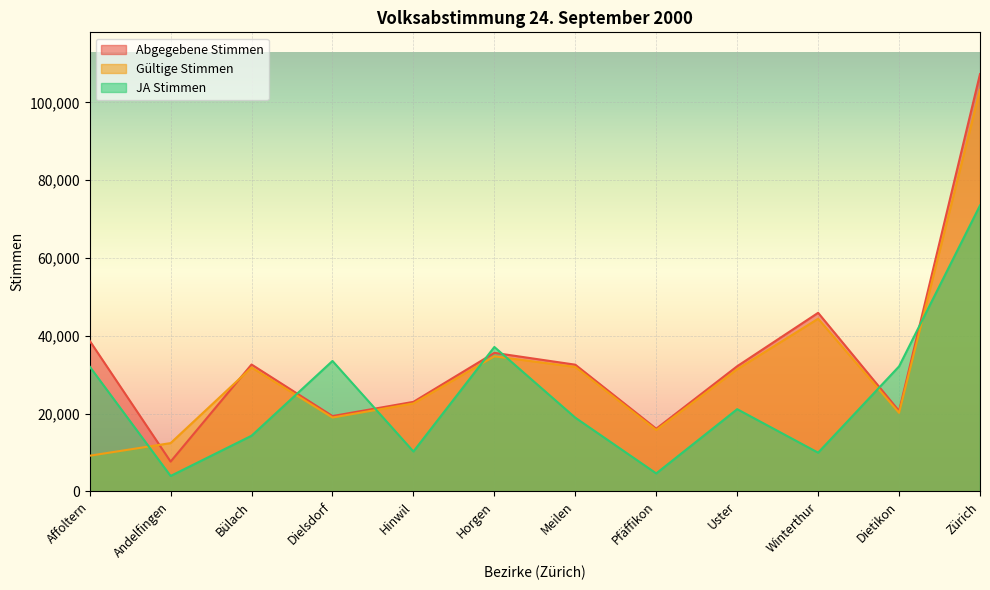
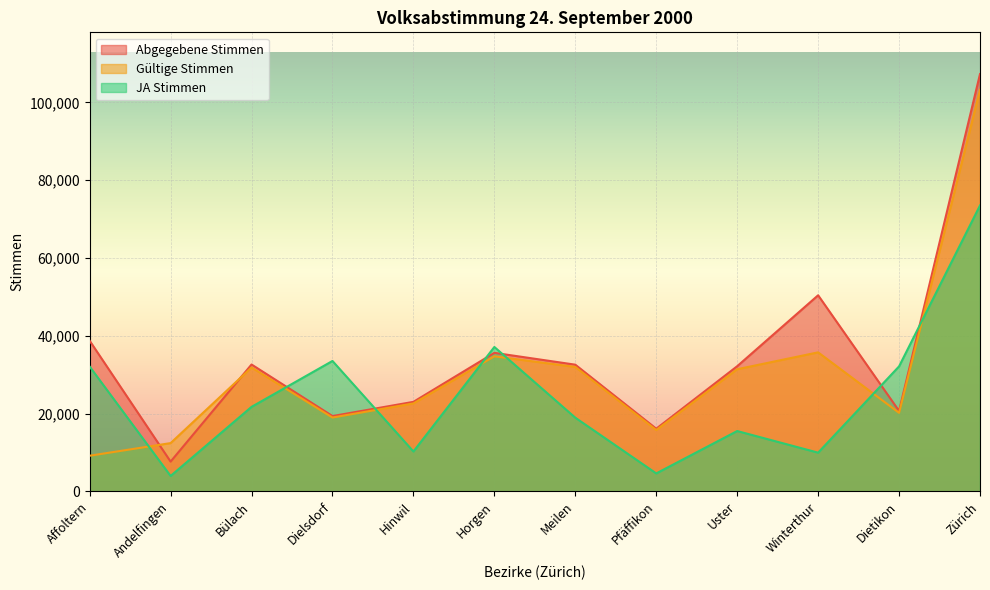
  {
    "Abgegebene Stimmen": {
      "Affoltern": "39,000",
      "Andelfingen": "8,000",
      "Bülach": "33,000",
      "Horgen": "36,000",
      "Uster": "32,000",
-     "Winterthur": "46,000",
+     "Winterthur": "50,000",
      "Zürich": "107,000"
    },
    "Gültige Stimmen": {
      "Affoltern": "9,000",
      "Andelfingen": "12,000",
      "Bülach": "32,000",
      "Horgen": "35,000",
      "Uster": "31,000",
-     "Winterthur": "44,000",
+     "Winterthur": "36,000",
      "Zürich": "103,000"
    },
    "JA Stimmen": {
      "Affoltern": "32,000",
      "Andelfingen": "4,000",
-     "Bülach": "14,000",
+     "Bülach": "22,000",
      "Dielsdorf": "34,000",
      "Hinwil": "10,000",
      "Horgen": "37,000",
      "Meilen": "19,000",
      "Pfäffikon": "5,000",
-     "Uster": "21,000",
+     "Uster": "16,000",
      "Winterthur": "10,000",
      "Dietikon": "32,000",
      "Zürich": "74,000"
    }
  }
